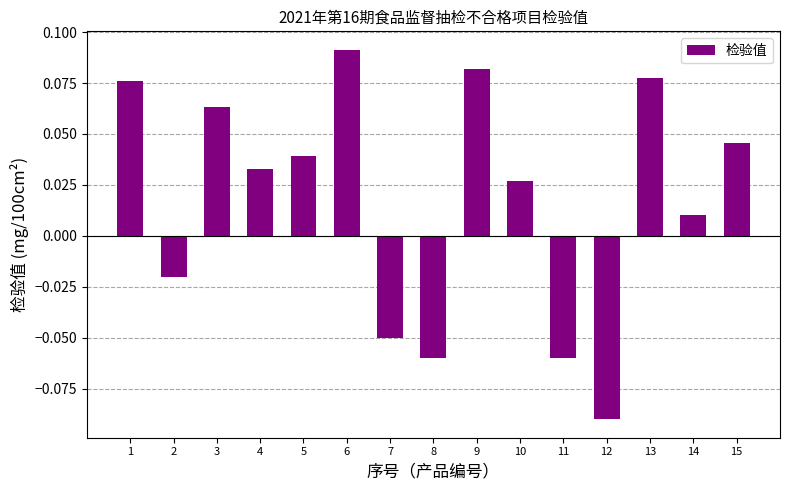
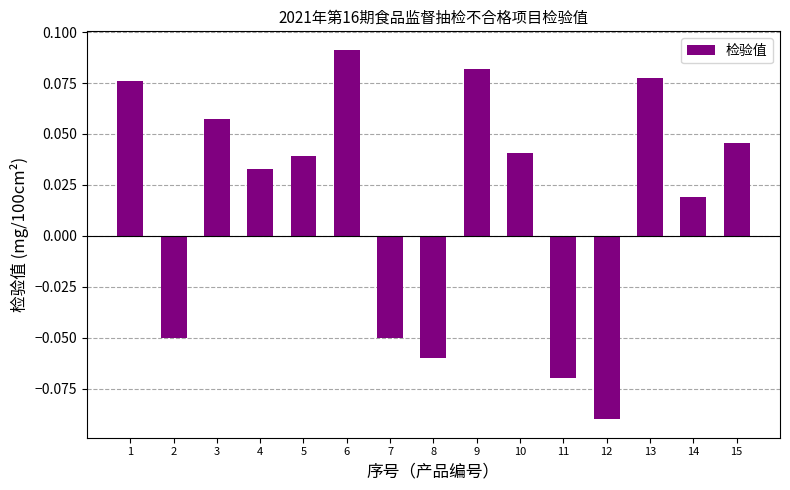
  {
    "1": 0.076,
-   "2": -0.02,
-   "3": 0.063,
+   "2": -0.05,
+   "3": 0.057,
    "4": 0.033,
    "5": 0.039,
    "6": 0.091,
    "7": -0.050,
    "8": -0.060,
    "9": 0.082,
-   "10": 0.027,
-   "11": -0.06,
+   "10": 0.041,
+   "11": -0.07,
    "12": -0.090,
    "13": 0.078,
-   "14": 0.010,
+   "14": 0.019,
    "15": 0.046
  }
